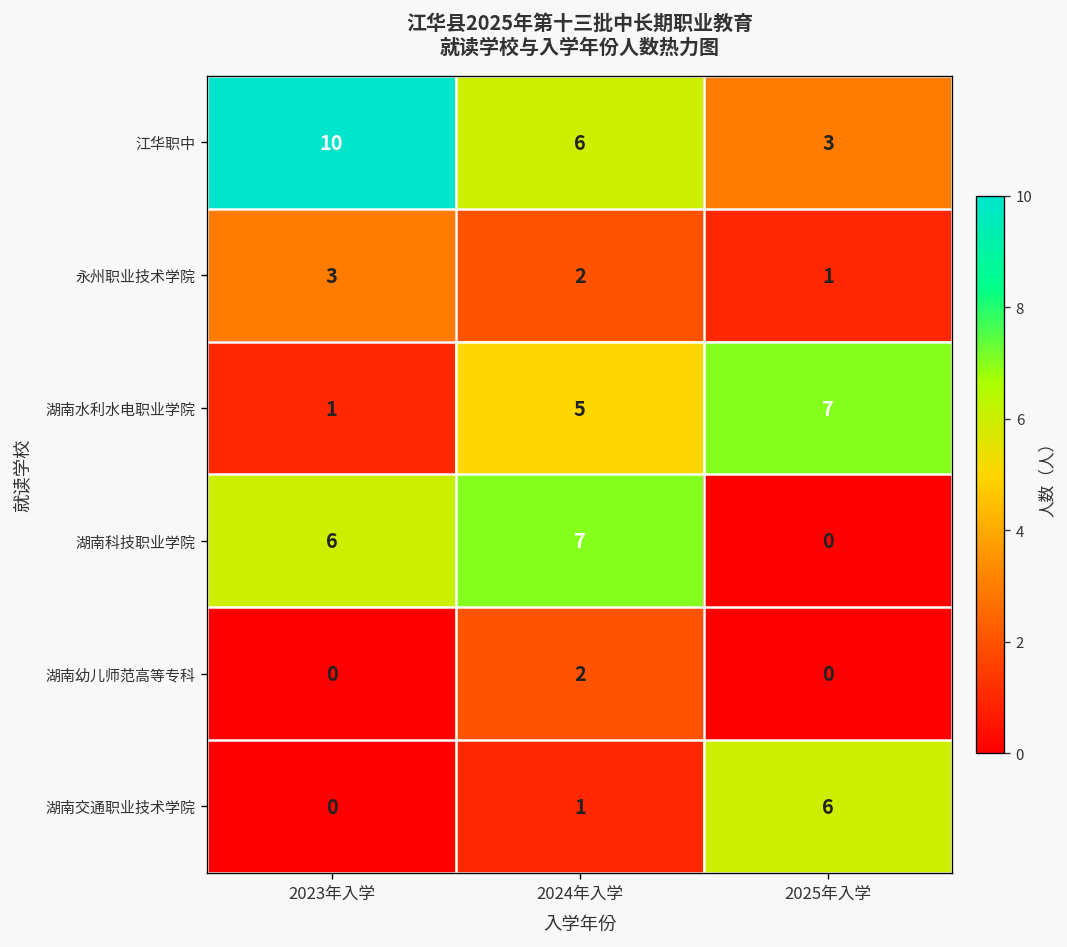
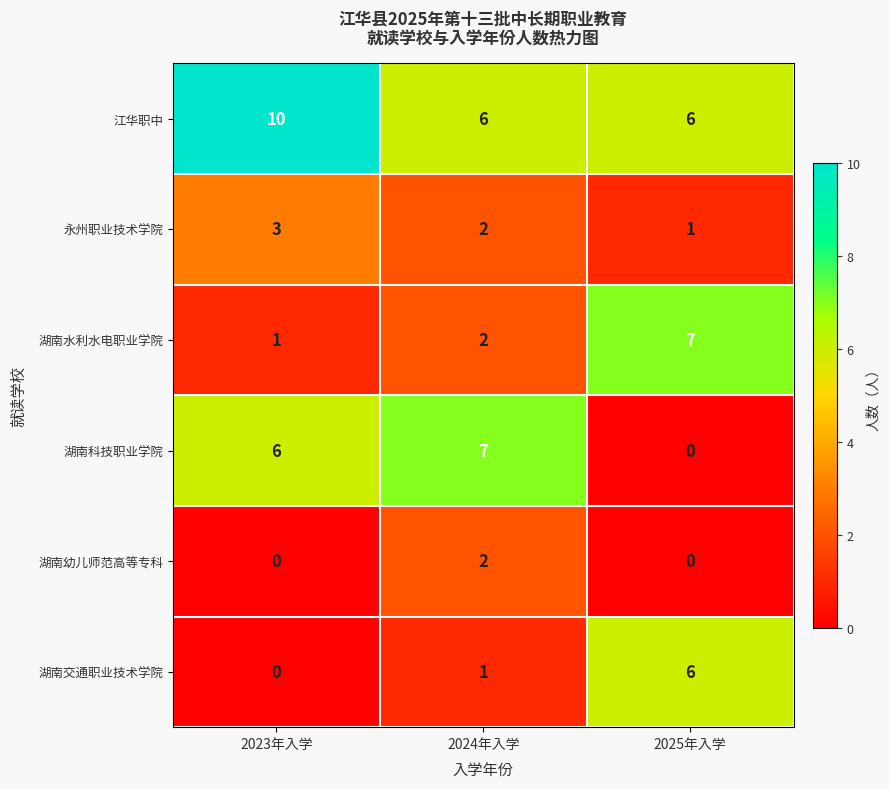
  {
    "江华职中": {
      "2023年入学": 10,
      "2024年入学": 6,
-     "2025年入学": 3
+     "2025年入学": 6
    },
    "永州职业技术学院": {
      "2023年入学": 3,
      "2024年入学": 2,
      "2025年入学": 1
    },
    "湖南水利水电职业学院": {
      "2023年入学": 1,
-     "2024年入学": 5,
+     "2024年入学": 2,
      "2025年入学": 7
    },
    "湖南科技职业学院": {
      "2023年入学": 6,
      "2024年入学": 7,
      "2025年入学": 0
    },
    "湖南幼儿师范高等专科": {
      "2023年入学": 0,
      "2024年入学": 2,
      "2025年入学": 0
    },
    "湖南交通职业技术学院": {
      "2023年入学": 0,
      "2024年入学": 1,
      "2025年入学": 6
    }
  }
